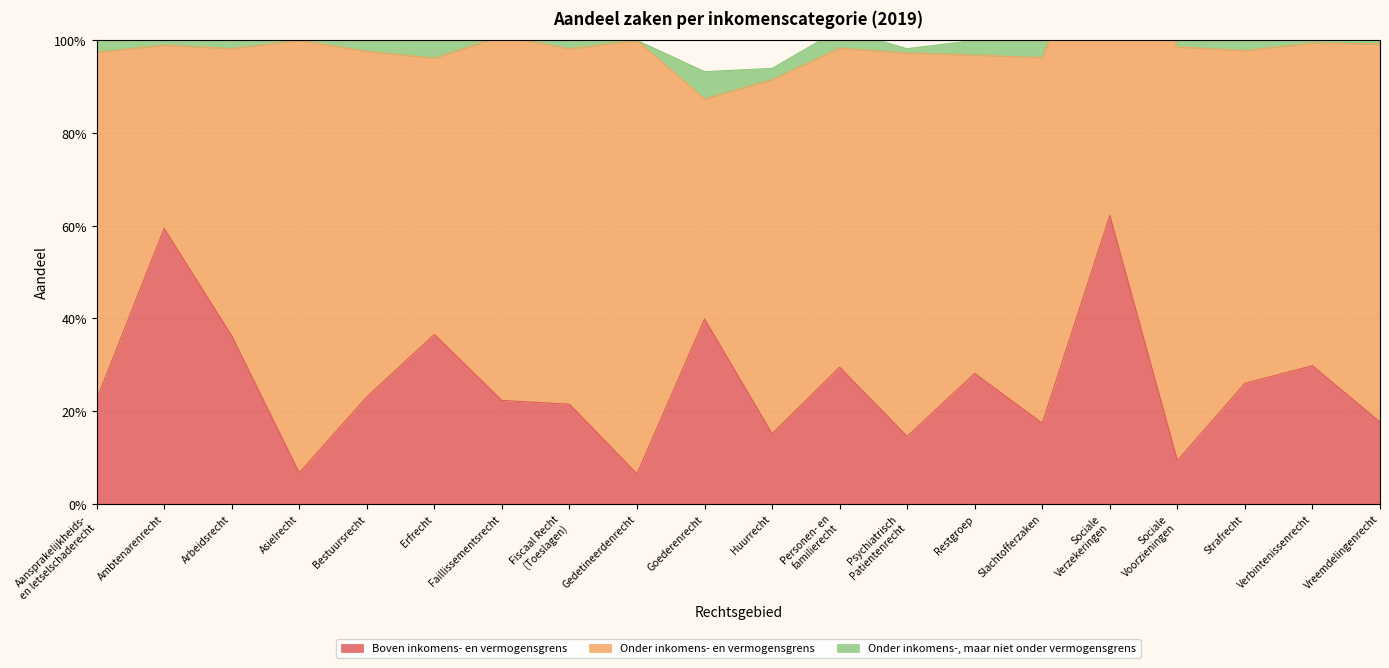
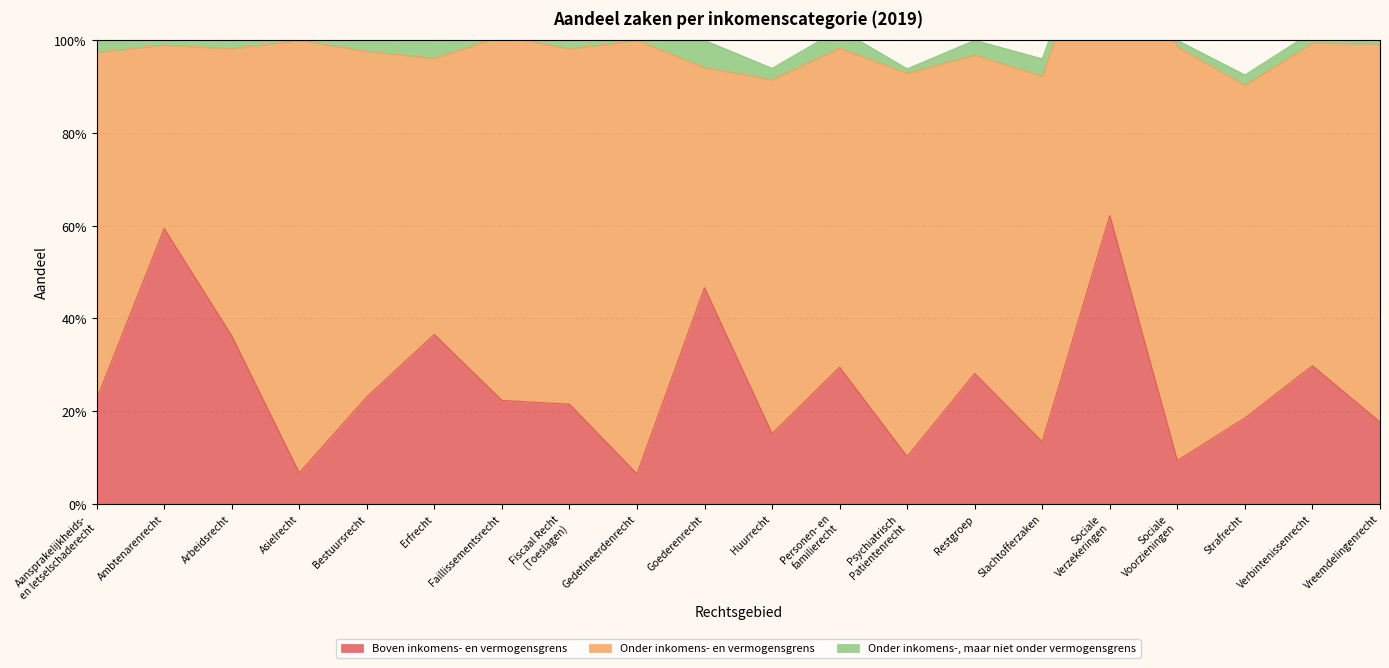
  {
    "Boven inkomens- en vermogensgrens": {
      "Aansprakelijkheids- en letselschaderecht": "23%",
      "Ambtenarenrecht": "59%",
      "Arbeidsrecht": "36%",
      "Asielrecht": "7%",
      "Bestuursrecht": "23%",
      "Erfrecht": "37%",
      "Faillissementsrecht": "22%",
      "Fiscaal Recht (Toeslagen)": "21%",
      "Gedetineerdenrecht": "6%",
-     "Goederenrecht": "40%",
+     "Goederenrecht": "47%",
      "Huurrecht": "15%",
      "Personen- en familierecht": "29%",
-     "Psychiatrisch Patientenrecht": "15%",
+     "Psychiatrisch Patientenrecht": "10%",
      "Restgroep": "28%",
-     "Slachtofferzaken": "17%",
+     "Slachtofferzaken": "13%",
      "Sociale Verzekeringen": "62%",
      "Sociale Voorzieningen": "9%",
-     "Strafrecht": "26%",
+     "Strafrecht": "19%",
      "Verbintenissenrecht": "30%",
      "Vreemdelingenrecht": "18%"
    },
    "Onder inkomens- en vermogensgrens": {
      "Aansprakelijkheids- en letselschaderecht": "75%",
      "Ambtenarenrecht": "40%",
      "Arbeidsrecht": "62%",
      "Bestuursrecht": "75%",
      "Erfrecht": "60%",
      "Fiscaal Recht (Toeslagen)": "77%",
      "Goederenrecht": "48%",
      "Huurrecht": "76%",
      "Personen- en familierecht": "69%",
      "Psychiatrisch Patientenrecht": "83%",
      "Restgroep": "69%",
      "Slachtofferzaken": "79%",
      "Sociale Voorzieningen": "89%",
      "Strafrecht": "72%",
      "Verbintenissenrecht": "70%",
      "Vreemdelingenrecht": "82%"
    },
    "Onder inkomens-, maar niet onder vermogensgrens": {
      "Aansprakelijkheids- en letselschaderecht": "3%",
      "Arbeidsrecht": "2%",
      "Erfrecht": "4%",
      "Goederenrecht": "6%",
      "Huurrecht": "2%",
      "Psychiatrisch Patientenrecht": "1%",
      "Restgroep": "3%",
      "Slachtofferzaken": "4%",
      "Sociale Voorzieningen": "1%",
      "Strafrecht": "2%",
      "Vreemdelingenrecht": "1%"
    }
  }
